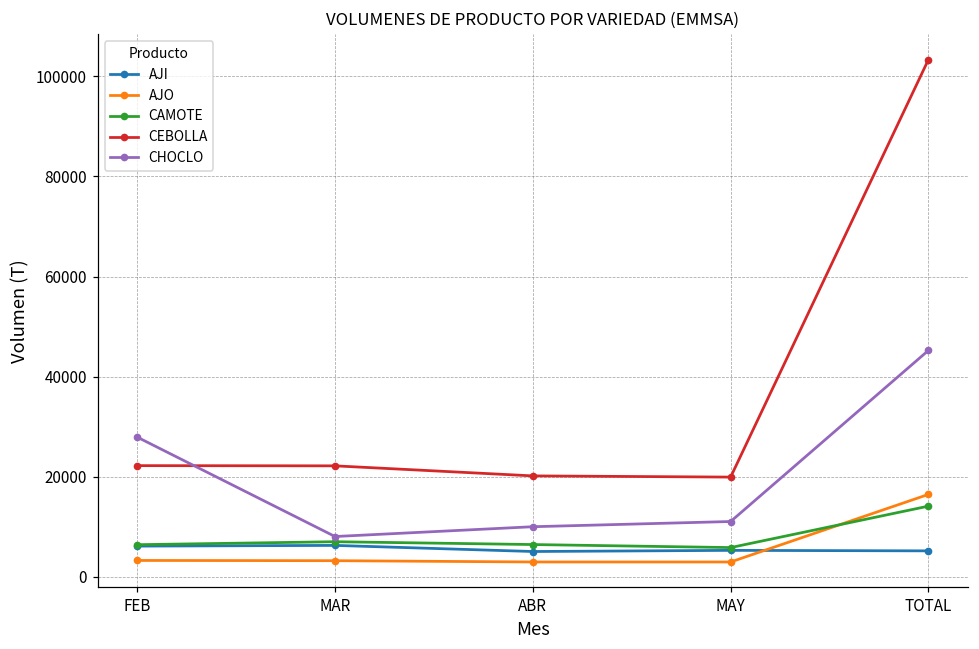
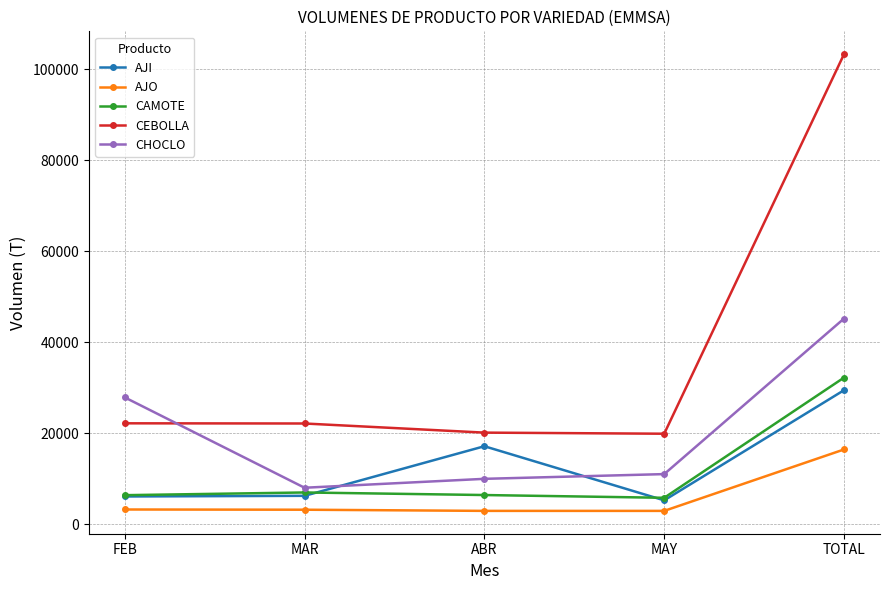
  {
    "AJI": {
      "MAR": 6000,
-     "ABR": 5000,
-     "TOTAL": 5000
+     "ABR": 17000,
+     "TOTAL": 29000
    },
    "AJO": {
      "FEB": 3000,
      "MAR": 3000,
      "ABR": 3000,
      "MAY": 3000,
      "TOTAL": 16000
    },
    "CAMOTE": {
      "MAR": 7000,
      "ABR": 6000,
-     "TOTAL": 14000
+     "TOTAL": 32000
    },
    "CEBOLLA": {
      "FEB": 22000,
      "MAR": 22000,
      "ABR": 20000,
      "MAY": 20000,
      "TOTAL": 103000
    },
    "CHOCLO": {
      "FEB": 28000,
      "MAR": 8000,
      "ABR": 10000,
      "MAY": 11000,
      "TOTAL": 45000
    }
  }
